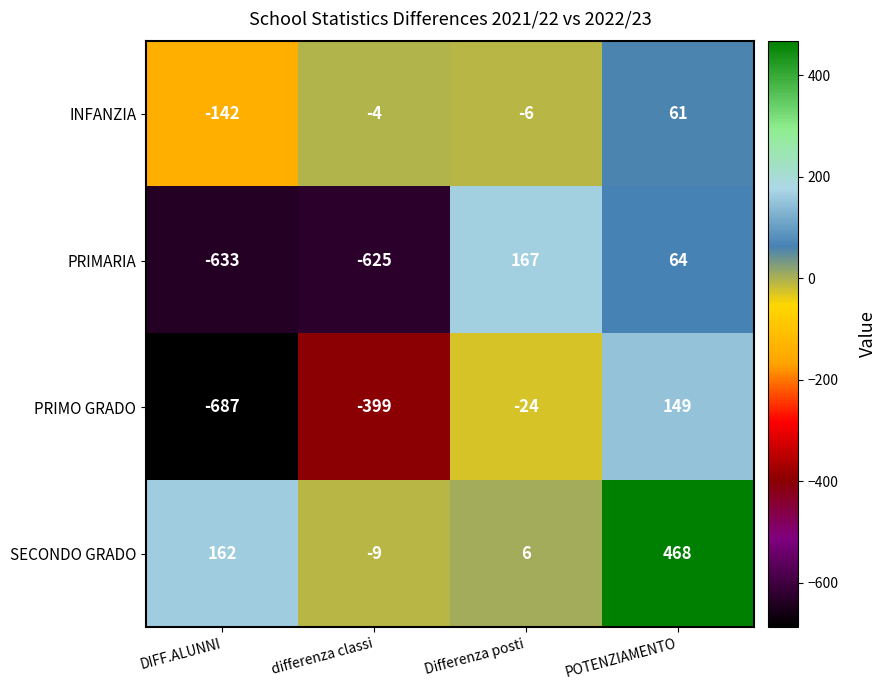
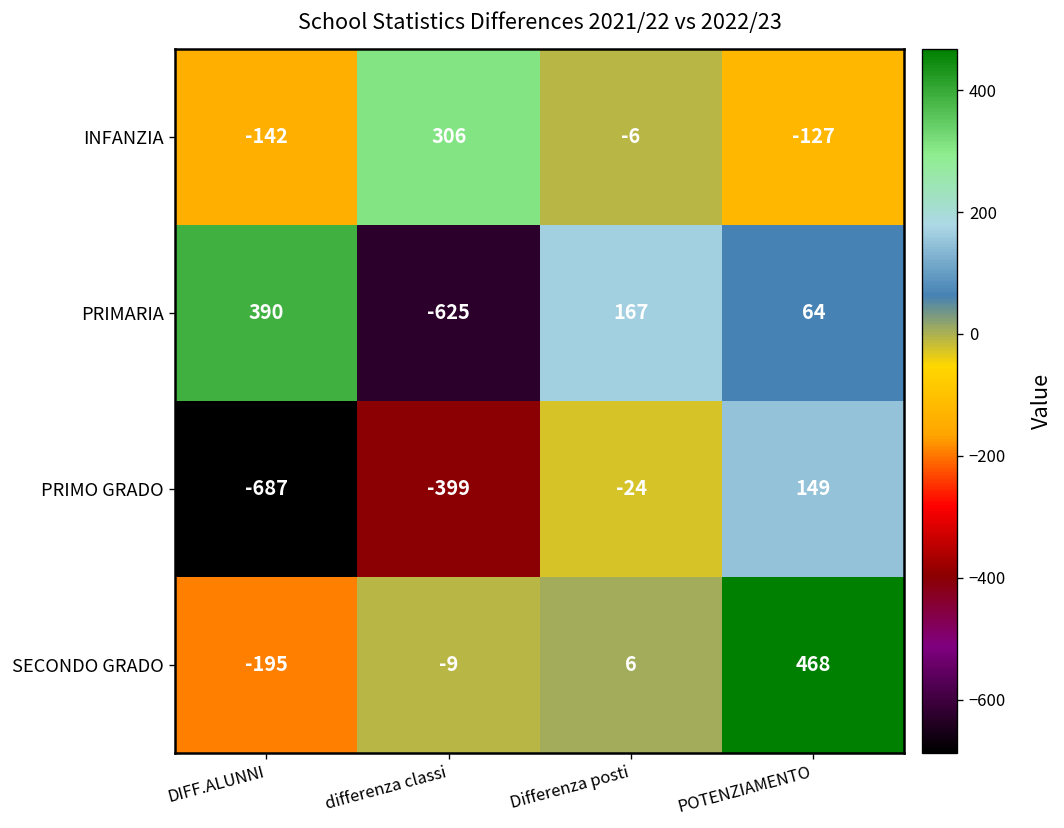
  {
    "INFANZIA": {
      "DIFF.ALUNNI": -142,
-     "differenza classi": -4,
+     "differenza classi": 306,
      "Differenza posti": -6,
-     "POTENZIAMENTO": 61
+     "POTENZIAMENTO": -127
    },
    "PRIMARIA": {
-     "DIFF.ALUNNI": -633,
+     "DIFF.ALUNNI": 390,
      "differenza classi": -625,
      "Differenza posti": 167,
      "POTENZIAMENTO": 64
    },
    "PRIMO GRADO": {
      "DIFF.ALUNNI": -687,
      "differenza classi": -399,
      "Differenza posti": -24,
      "POTENZIAMENTO": 149
    },
    "SECONDO GRADO": {
-     "DIFF.ALUNNI": 162,
+     "DIFF.ALUNNI": -195,
      "differenza classi": -9,
      "Differenza posti": 6,
      "POTENZIAMENTO": 468
    }
  }
